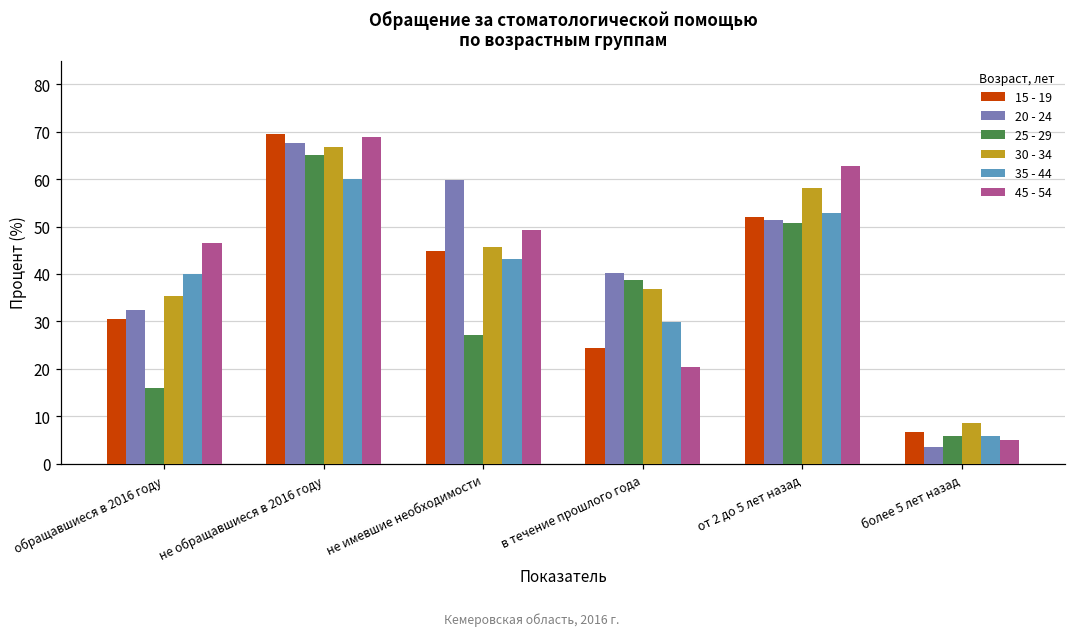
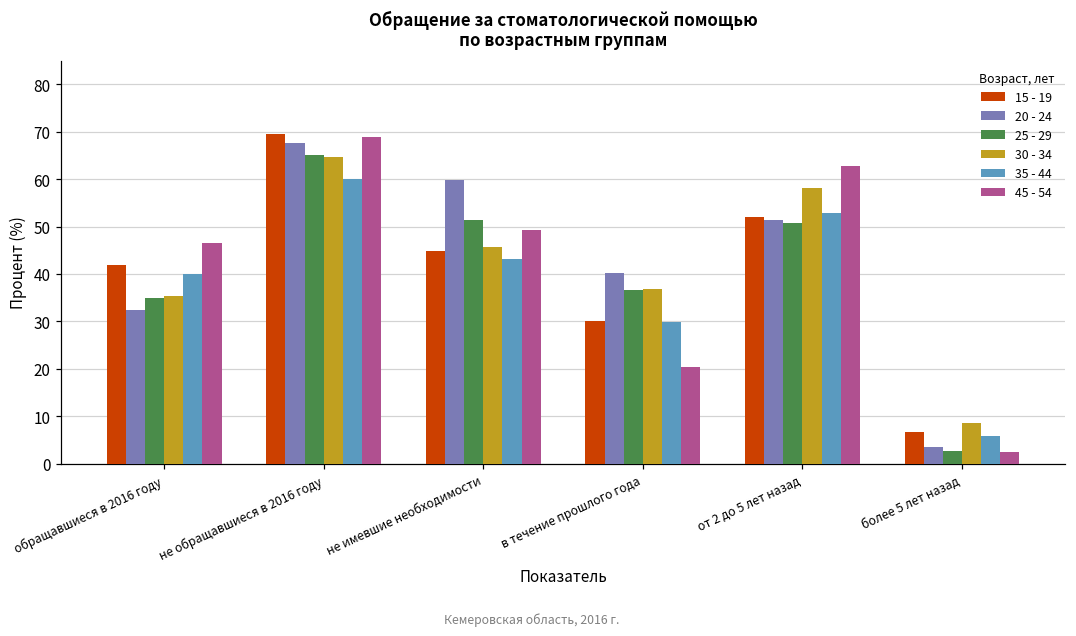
  {
    "15 - 19": {
-     "обращавшиеся в 2016 году": 31,
+     "обращавшиеся в 2016 году": 42,
      "не обращавшиеся в 2016 году": 69,
      "не имевшие необходимости": 45,
-     "в течение прошлого года": 24,
+     "в течение прошлого года": 30,
      "от 2 до 5 лет назад": 52,
      "более 5 лет назад": 7
    },
    "25 - 29": {
-     "обращавшиеся в 2016 году": 16,
+     "обращавшиеся в 2016 году": 35,
      "не обращавшиеся в 2016 году": 65,
-     "не имевшие необходимости": 27,
-     "в течение прошлого года": 39,
+     "не имевшие необходимости": 51,
+     "в течение прошлого года": 37,
      "от 2 до 5 лет назад": 51,
-     "более 5 лет назад": 6
+     "более 5 лет назад": 3
    },
    "30 - 34": {
      "обращавшиеся в 2016 году": 35,
-     "не обращавшиеся в 2016 году": 67,
+     "не обращавшиеся в 2016 году": 65,
      "не имевшие необходимости": 46,
      "в течение прошлого года": 37,
      "от 2 до 5 лет назад": 58,
      "более 5 лет назад": 9
    },
    "45 - 54": {
      "обращавшиеся в 2016 году": 47,
      "не обращавшиеся в 2016 году": 69,
      "не имевшие необходимости": 49,
      "в течение прошлого года": 20,
      "от 2 до 5 лет назад": 63,
-     "более 5 лет назад": 5
+     "более 5 лет назад": 2
    }
  }
